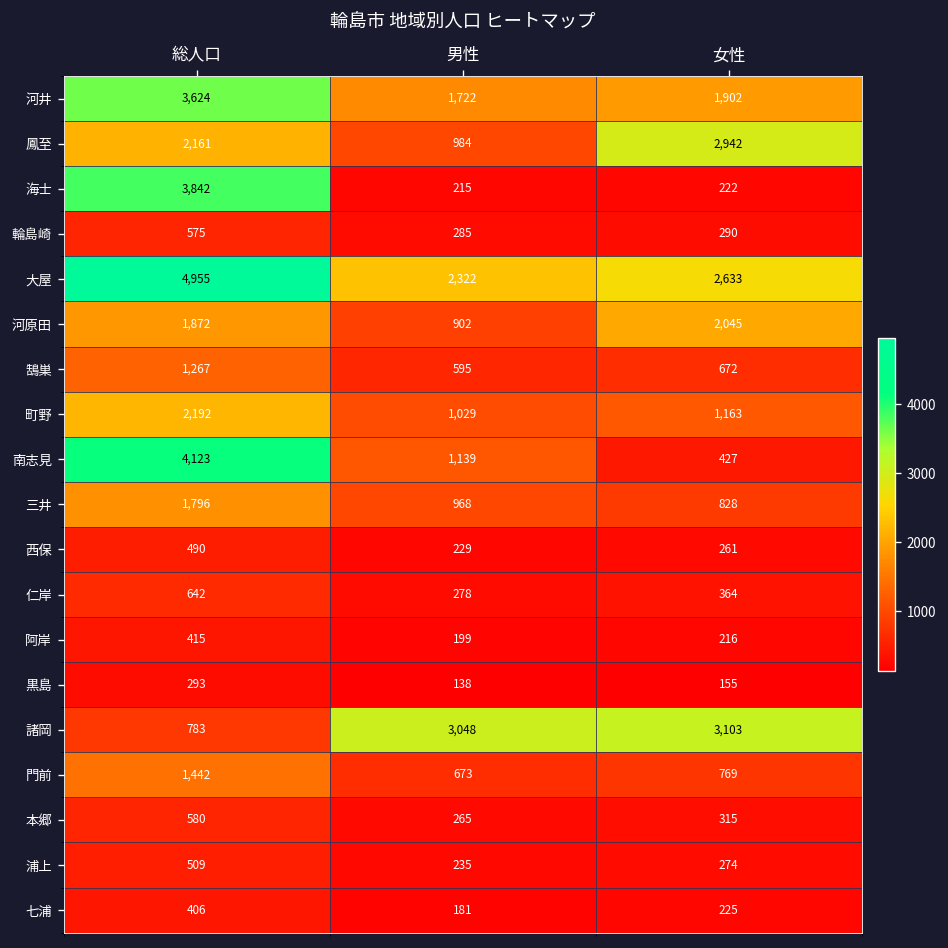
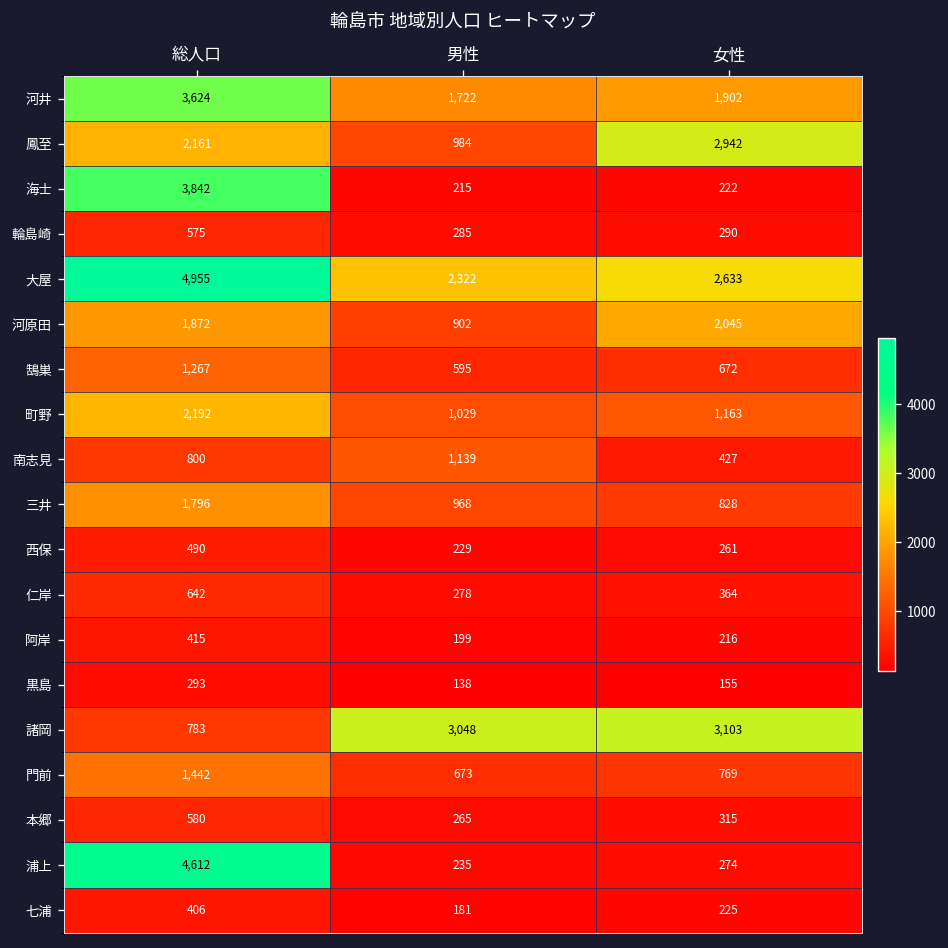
  {
    "河井": {
      "総人口": "3,624",
      "男性": "1,722",
      "女性": "1,902"
    },
    "鳳至": {
      "総人口": "2,161",
      "男性": "984",
      "女性": "2,942"
    },
    "海士": {
      "総人口": "3,842",
      "男性": "215",
      "女性": "222"
    },
    "輪島崎": {
      "総人口": "575",
      "男性": "285",
      "女性": "290"
    },
    "大屋": {
      "総人口": "4,955",
      "男性": "2,322",
      "女性": "2,633"
    },
    "河原田": {
      "総人口": "1,872",
      "男性": "902",
      "女性": "2,045"
    },
    "鵠巣": {
      "総人口": "1,267",
      "男性": "595",
      "女性": "672"
    },
    "町野": {
      "総人口": "2,192",
      "男性": "1,029",
      "女性": "1,163"
    },
    "南志見": {
-     "総人口": "4,123",
+     "総人口": "800",
      "男性": "1,139",
      "女性": "427"
    },
    "三井": {
      "総人口": "1,796",
      "男性": "968",
      "女性": "828"
    },
    "西保": {
      "総人口": "490",
      "男性": "229",
      "女性": "261"
    },
    "仁岸": {
      "総人口": "642",
      "男性": "278",
      "女性": "364"
    },
    "阿岸": {
      "総人口": "415",
      "男性": "199",
      "女性": "216"
    },
    "黒島": {
      "総人口": "293",
      "男性": "138",
      "女性": "155"
    },
    "諸岡": {
      "総人口": "783",
      "男性": "3,048",
      "女性": "3,103"
    },
    "門前": {
      "総人口": "1,442",
      "男性": "673",
      "女性": "769"
    },
    "本郷": {
      "総人口": "580",
      "男性": "265",
      "女性": "315"
    },
    "浦上": {
-     "総人口": "509",
+     "総人口": "4,612",
      "男性": "235",
      "女性": "274"
    },
    "七浦": {
      "総人口": "406",
      "男性": "181",
      "女性": "225"
    }
  }
